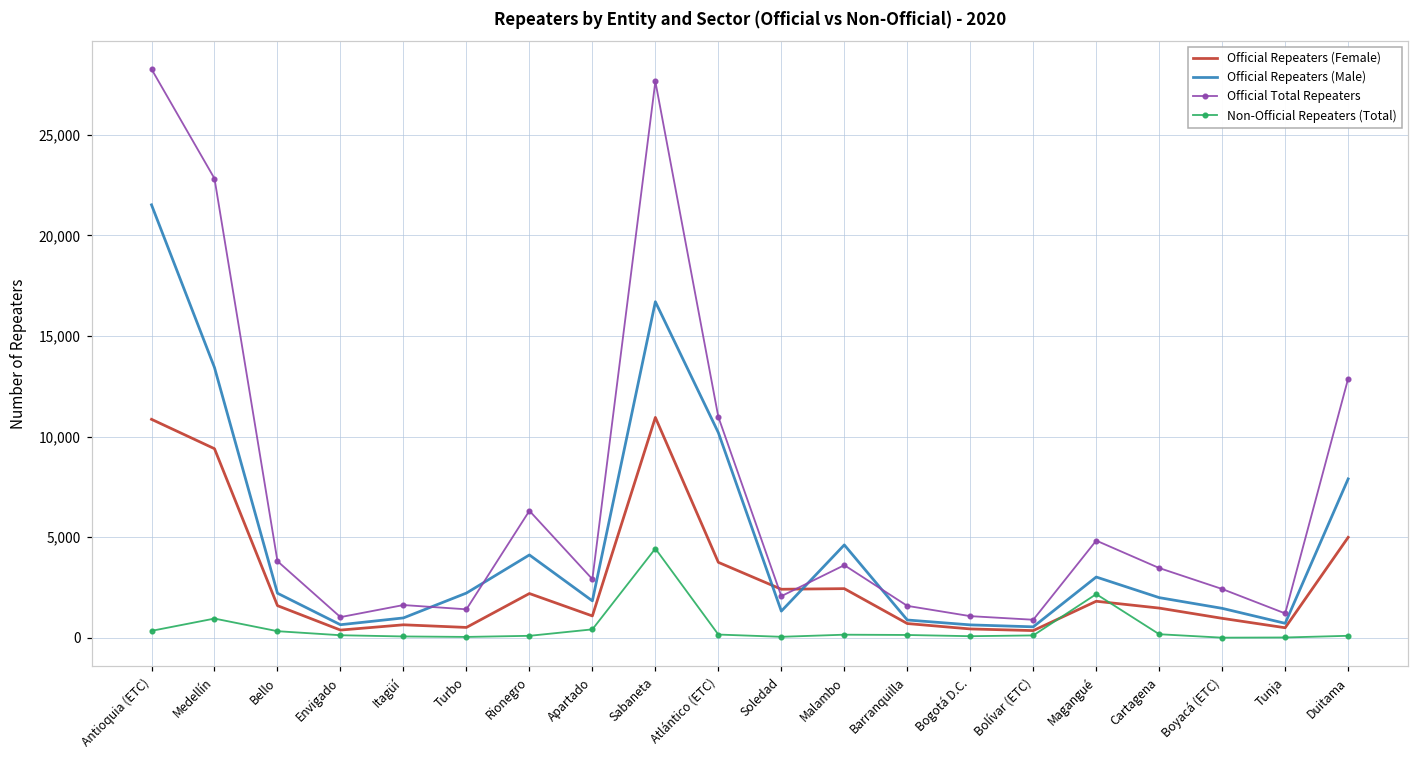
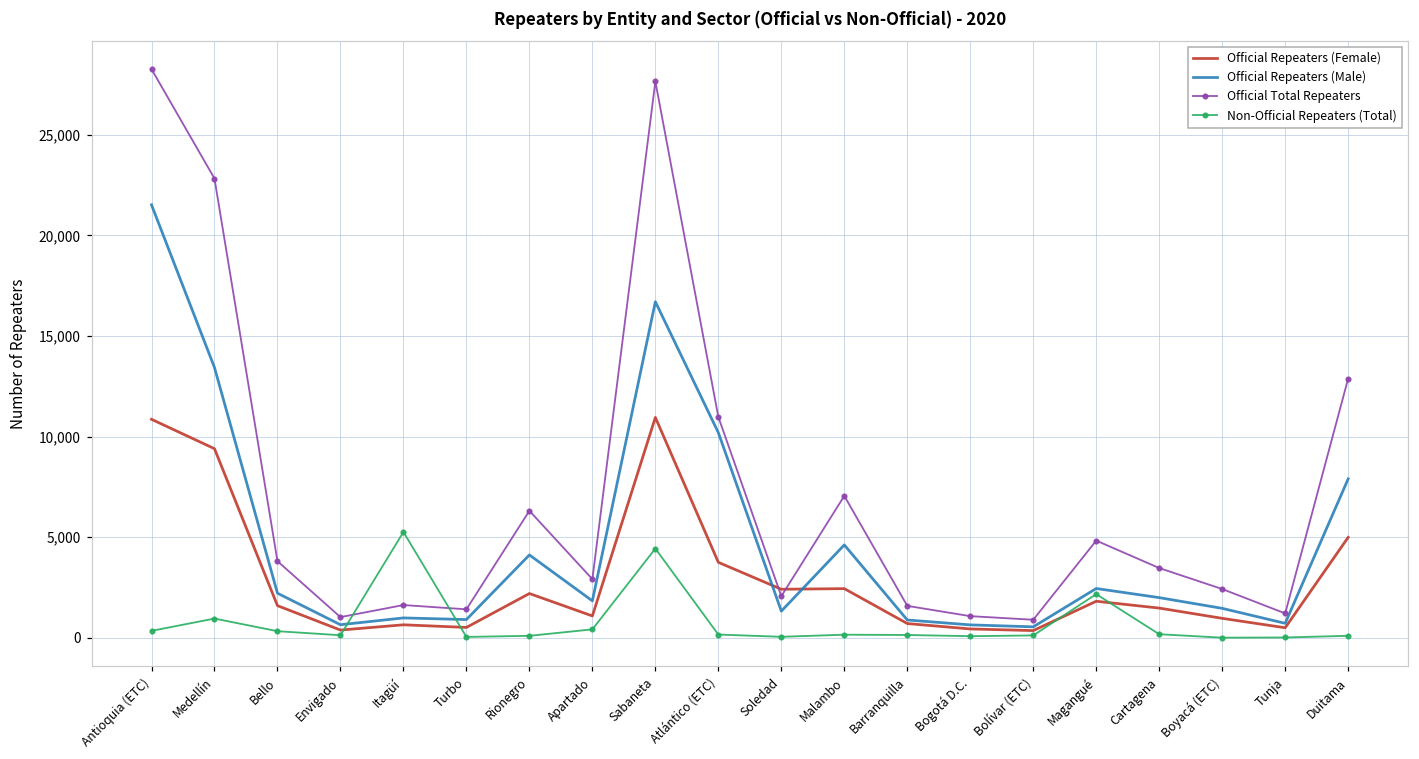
  {
    "Official Repeaters (Female)": {
      "Antioquia (ETC)": "10,900",
      "Medellín": "9,400",
      "Bello": "1,600",
      "Envigado": "400",
      "Itagüí": "600",
      "Turbo": "500",
      "Rionegro": "2,200",
      "Apartado": "1,100",
      "Sabaneta": "11,000",
      "Atlántico (ETC)": "3,700",
      "Soledad": "2,400",
      "Malambo": "2,400",
      "Barranquilla": "700",
      "Bogotá D.C.": "400",
      "Bolívar (ETC)": "400",
      "Magangué": "1,800",
      "Cartagena": "1,500",
      "Boyacá (ETC)": "1,000",
      "Tunja": "500",
      "Duitama": "5,000"
    },
    "Official Repeaters (Male)": {
      "Antioquia (ETC)": "21,500",
      "Medellín": "13,400",
      "Bello": "2,200",
      "Envigado": "600",
      "Itagüí": "1,000",
-     "Turbo": "2,200",
+     "Turbo": "900",
      "Rionegro": "4,100",
      "Apartado": "1,800",
      "Sabaneta": "16,700",
      "Atlántico (ETC)": "10,200",
      "Soledad": "1,300",
      "Malambo": "4,600",
      "Barranquilla": "900",
      "Bogotá D.C.": "600",
      "Bolívar (ETC)": "500",
-     "Magangué": "3,000",
+     "Magangué": "2,400",
      "Cartagena": "2,000",
      "Boyacá (ETC)": "1,500",
      "Tunja": "700",
      "Duitama": "7,900"
    },
    "Official Total Repeaters": {
      "Antioquia (ETC)": "28,300",
      "Medellín": "22,800",
      "Bello": "3,800",
      "Envigado": "1,000",
      "Itagüí": "1,600",
      "Turbo": "1,400",
      "Rionegro": "6,300",
      "Apartado": "2,900",
      "Sabaneta": "27,700",
      "Atlántico (ETC)": "11,000",
      "Soledad": "2,100",
-     "Malambo": "3,600",
+     "Malambo": "7,100",
      "Barranquilla": "1,600",
      "Bogotá D.C.": "1,100",
      "Bolívar (ETC)": "900",
      "Magangué": "4,800",
      "Cartagena": "3,500",
      "Boyacá (ETC)": "2,400",
      "Tunja": "1,200",
      "Duitama": "12,900"
    },
    "Non-Official Repeaters (Total)": {
      "Antioquia (ETC)": "300",
      "Medellín": "1,000",
      "Bello": "300",
      "Envigado": "100",
-     "Itagüí": "100",
+     "Itagüí": "5,300",
      "Turbo": "0",
      "Rionegro": "100",
      "Apartado": "400",
      "Sabaneta": "4,400",
      "Atlántico (ETC)": "200",
      "Soledad": "0",
      "Malambo": "100",
      "Barranquilla": "100",
      "Bogotá D.C.": "100",
      "Bolívar (ETC)": "100",
      "Magangué": "2,200",
      "Cartagena": "200",
      "Boyacá (ETC)": "0",
      "Tunja": "0",
      "Duitama": "100"
    }
  }
